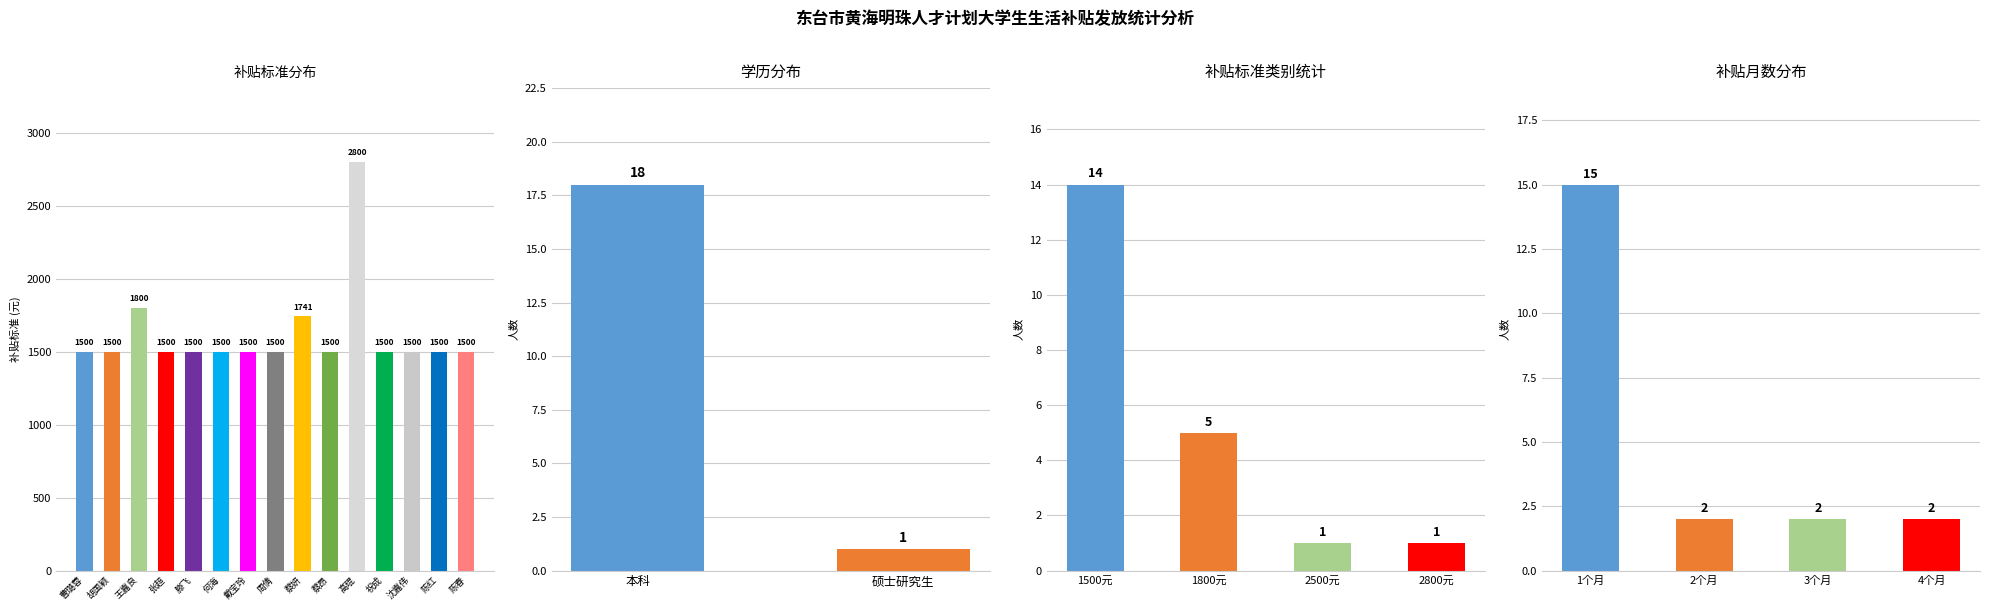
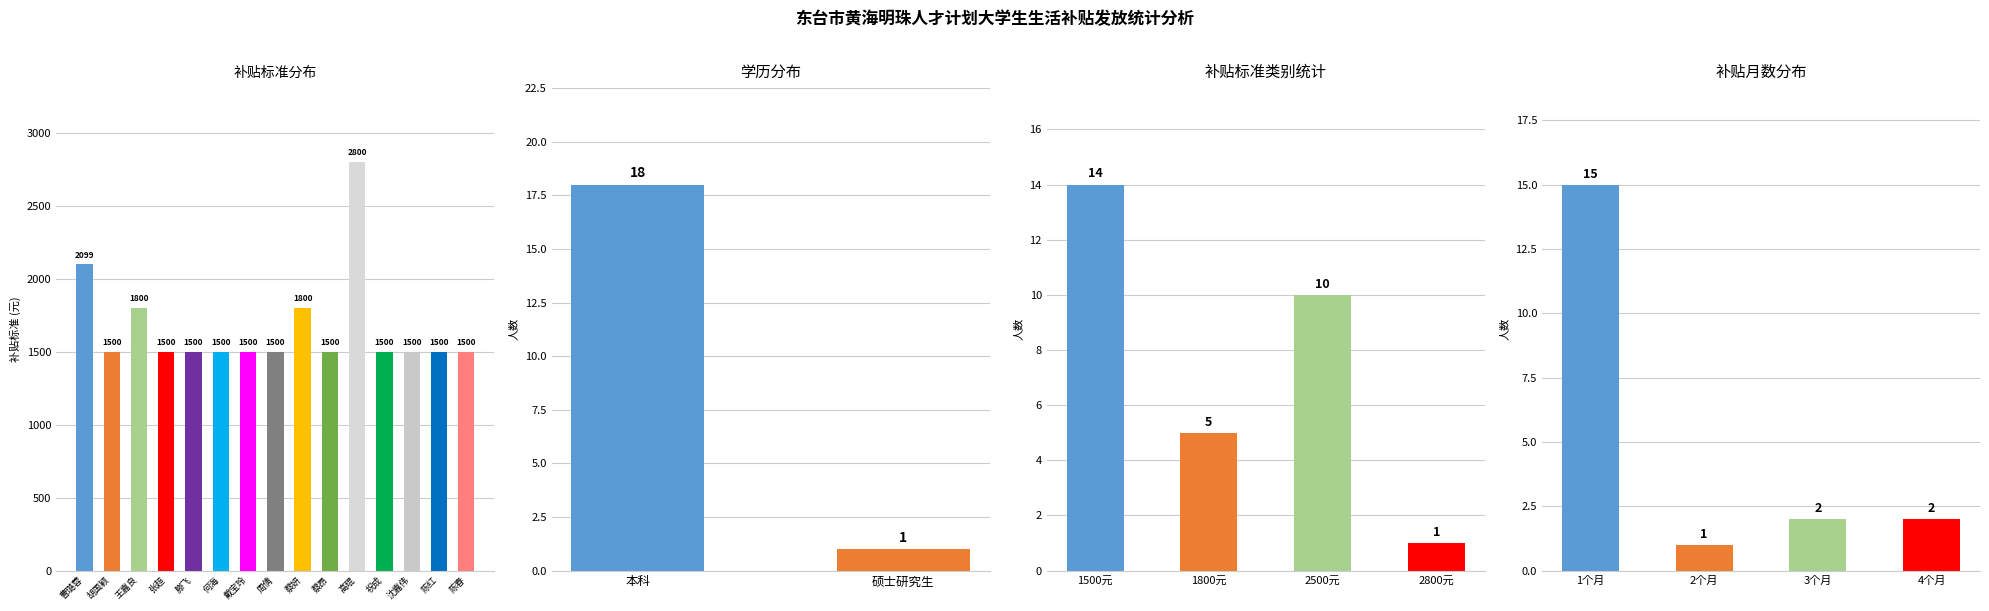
  {
    "补贴标准分布": {
-     "曹璐蓉": 1500,
+     "曹璐蓉": 2099,
      "胡国颖": 1500,
      "王嘉良": 1800,
      "张超": 1500,
      "滕飞": 1500,
      "何海": 1500,
      "戴宝玲": 1500,
      "周倩": 1500,
-     "蔡妍": 1741,
+     "蔡妍": 1800,
      "蔡昂": 1500,
      "高琨": 2800,
      "祝成": 1500,
      "沈嘉伟": 1500,
      "陈红": 1500,
      "陈春": 1500
    },
    "学历分布": {
      "本科": 18,
      "硕士研究生": 1
    },
    "补贴标准类别统计": {
      "1500元": 14,
      "1800元": 5,
-     "2500元": 1,
+     "2500元": 10,
      "2800元": 1
    },
    "补贴月数分布": {
      "1个月": 15,
-     "2个月": 2,
+     "2个月": 1,
      "3个月": 2,
      "4个月": 2
    }
  }
